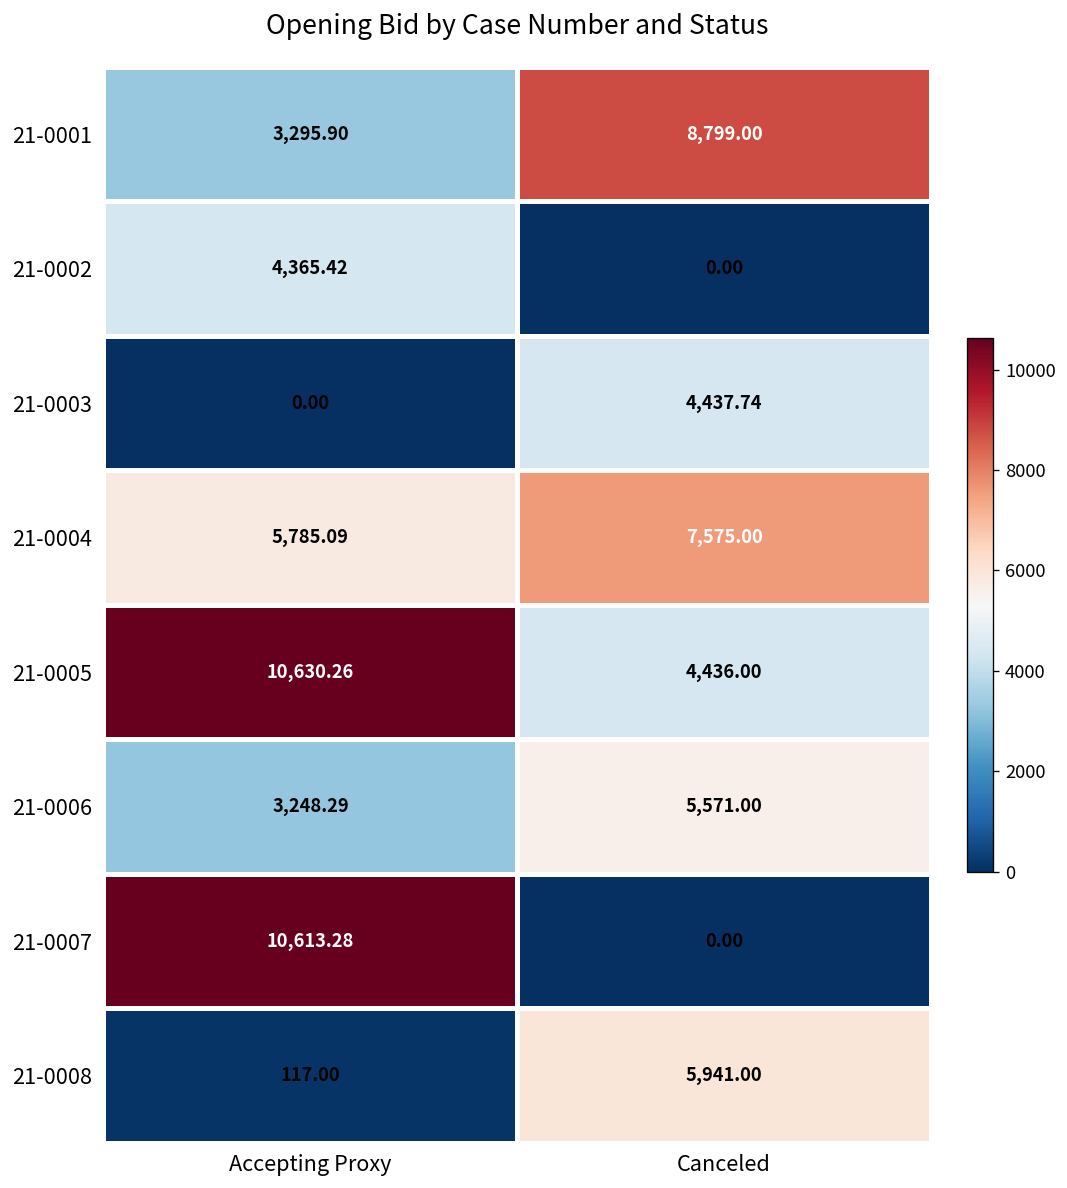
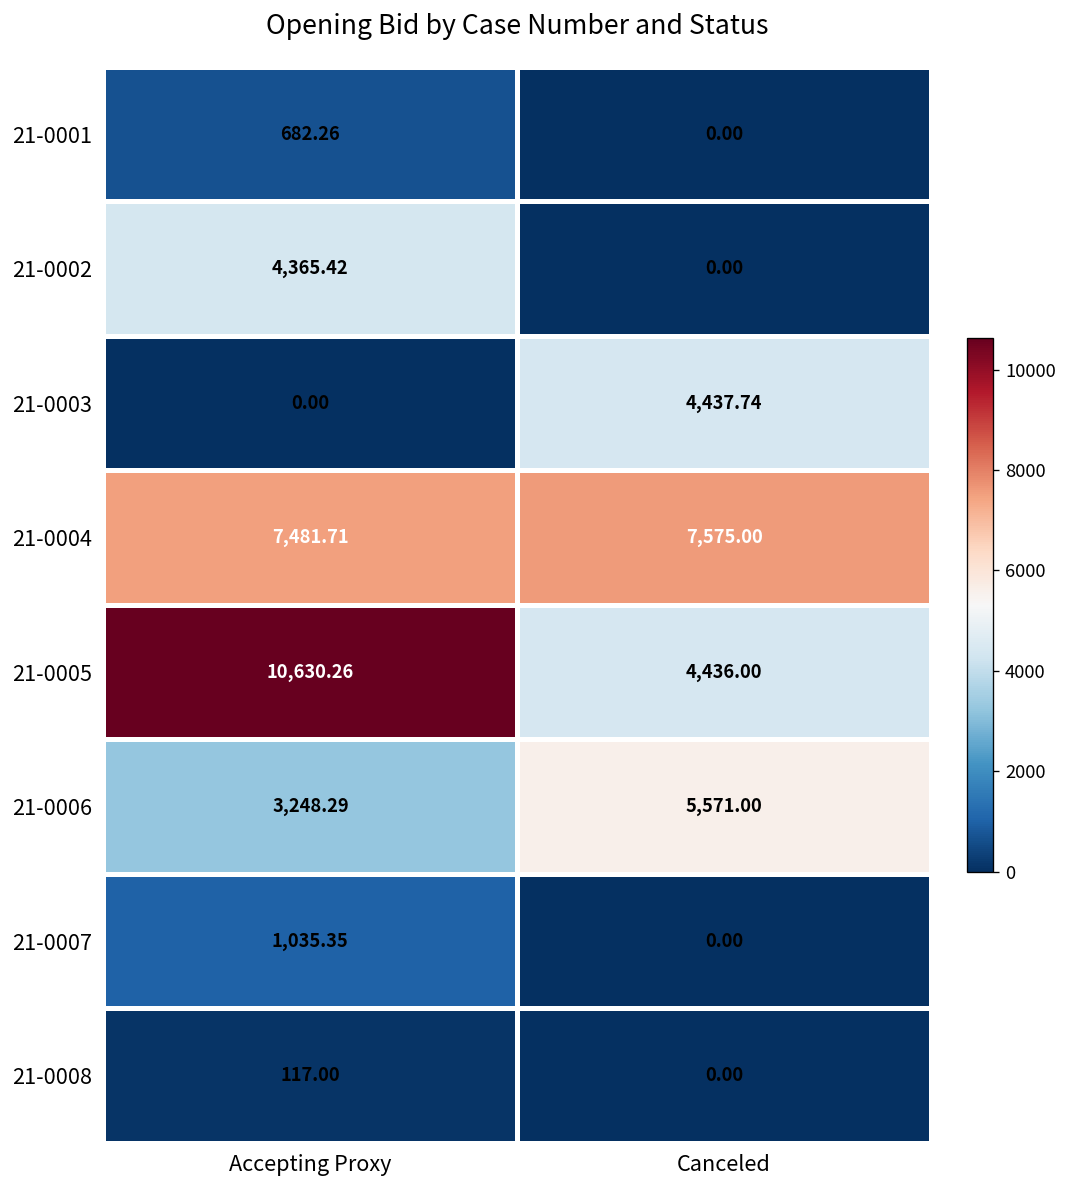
  {
    "21-0001": {
-     "Accepting Proxy": "3,295.90",
-     "Canceled": "8,799.00"
+     "Accepting Proxy": "682.26",
+     "Canceled": "0.00"
    },
    "21-0002": {
      "Accepting Proxy": "4,365.42",
      "Canceled": "0.00"
    },
    "21-0003": {
      "Accepting Proxy": "0.00",
      "Canceled": "4,437.74"
    },
    "21-0004": {
-     "Accepting Proxy": "5,785.09",
+     "Accepting Proxy": "7,481.71",
      "Canceled": "7,575.00"
    },
    "21-0005": {
      "Accepting Proxy": "10,630.26",
      "Canceled": "4,436.00"
    },
    "21-0006": {
      "Accepting Proxy": "3,248.29",
      "Canceled": "5,571.00"
    },
    "21-0007": {
-     "Accepting Proxy": "10,613.28",
+     "Accepting Proxy": "1,035.35",
      "Canceled": "0.00"
    },
    "21-0008": {
      "Accepting Proxy": "117.00",
-     "Canceled": "5,941.00"
+     "Canceled": "0.00"
    }
  }
